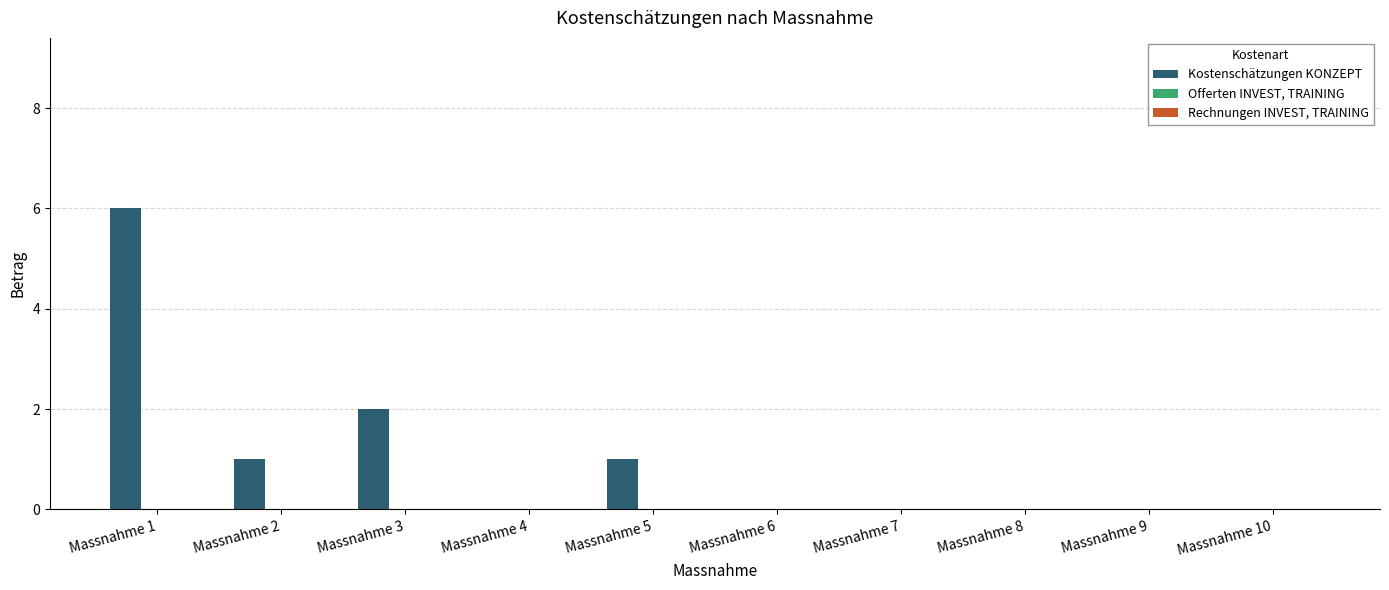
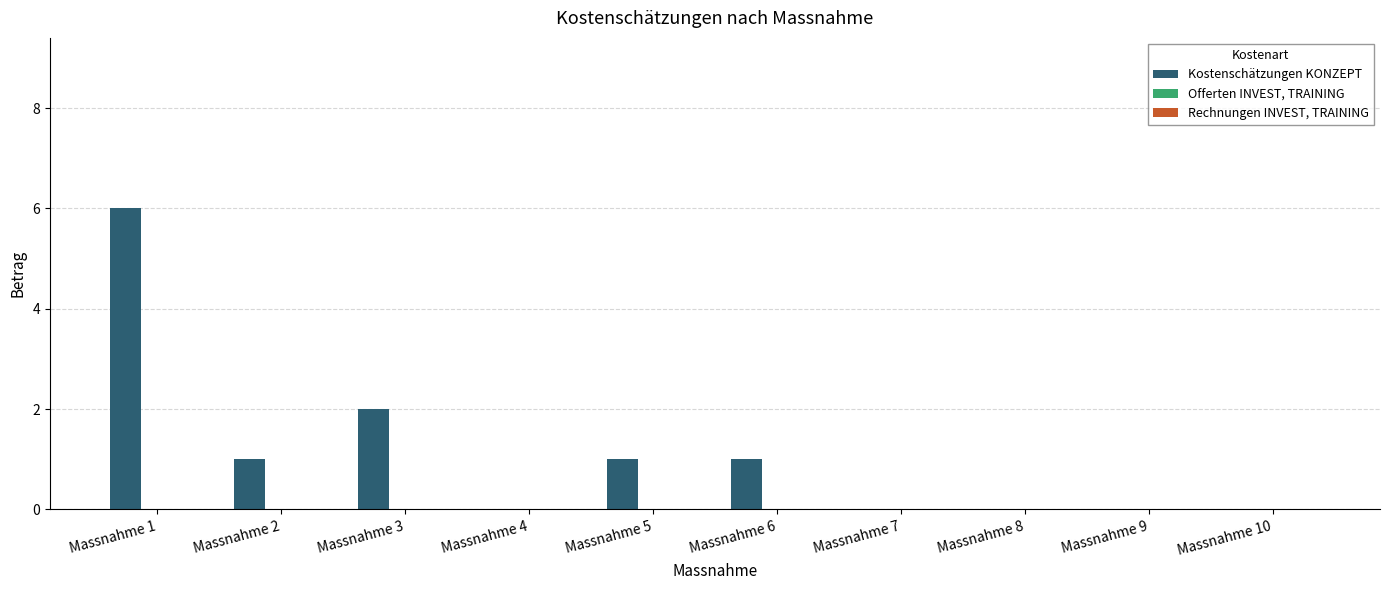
  {
    "Kostenschätzungen KONZEPT": {
      "Massnahme 1": 6,
      "Massnahme 2": 1,
      "Massnahme 3": 2,
      "Massnahme 4": 0,
      "Massnahme 5": 1,
-     "Massnahme 6": 0,
+     "Massnahme 6": 1,
      "Massnahme 7": 0,
      "Massnahme 8": 0,
      "Massnahme 9": 0,
      "Massnahme 10": 0
    },
    "Offerten INVEST, TRAINING": {
      "Massnahme 1": 0,
      "Massnahme 2": 0,
      "Massnahme 3": 0,
      "Massnahme 4": 0,
      "Massnahme 5": 0,
      "Massnahme 6": 0,
      "Massnahme 7": 0,
      "Massnahme 8": 0,
      "Massnahme 9": 0,
      "Massnahme 10": 0
    },
    "Rechnungen INVEST, TRAINING": {
      "Massnahme 1": 0,
      "Massnahme 2": 0,
      "Massnahme 3": 0,
      "Massnahme 4": 0,
      "Massnahme 5": 0,
      "Massnahme 6": 0,
      "Massnahme 7": 0,
      "Massnahme 8": 0,
      "Massnahme 9": 0,
      "Massnahme 10": 0
    }
  }
